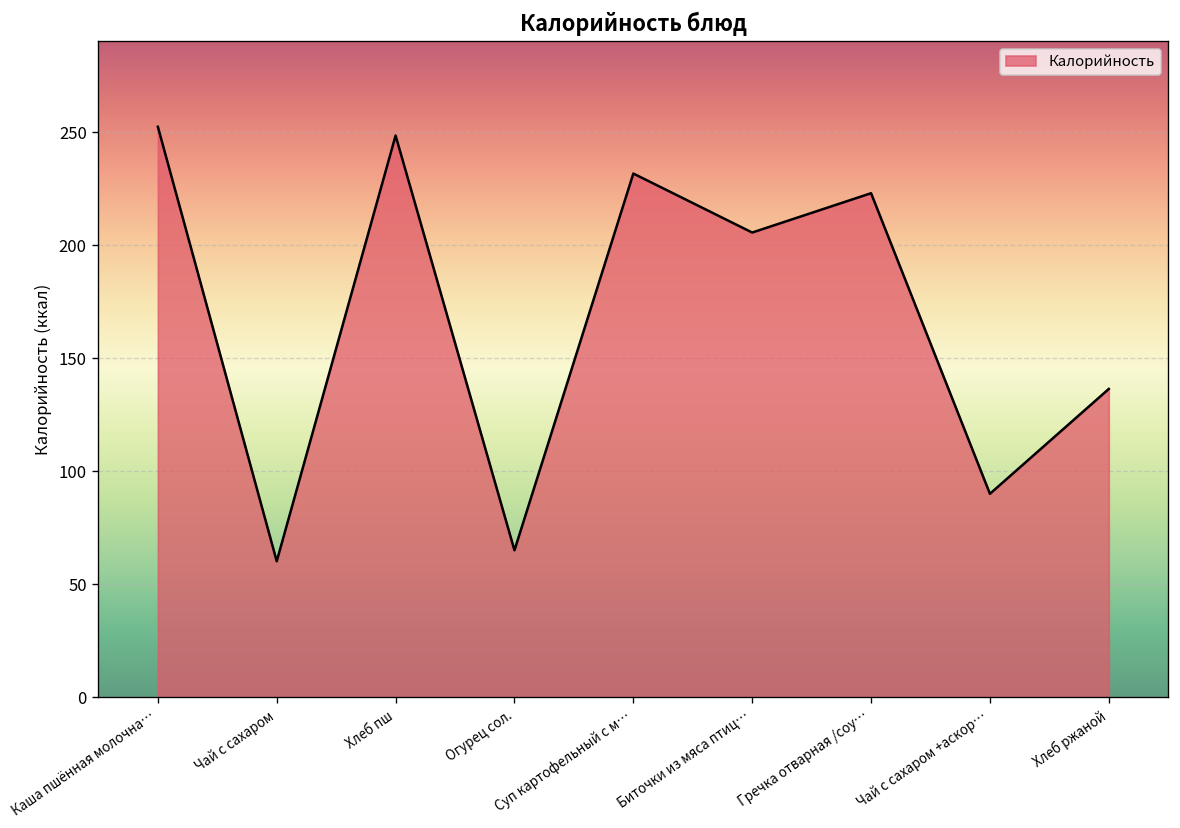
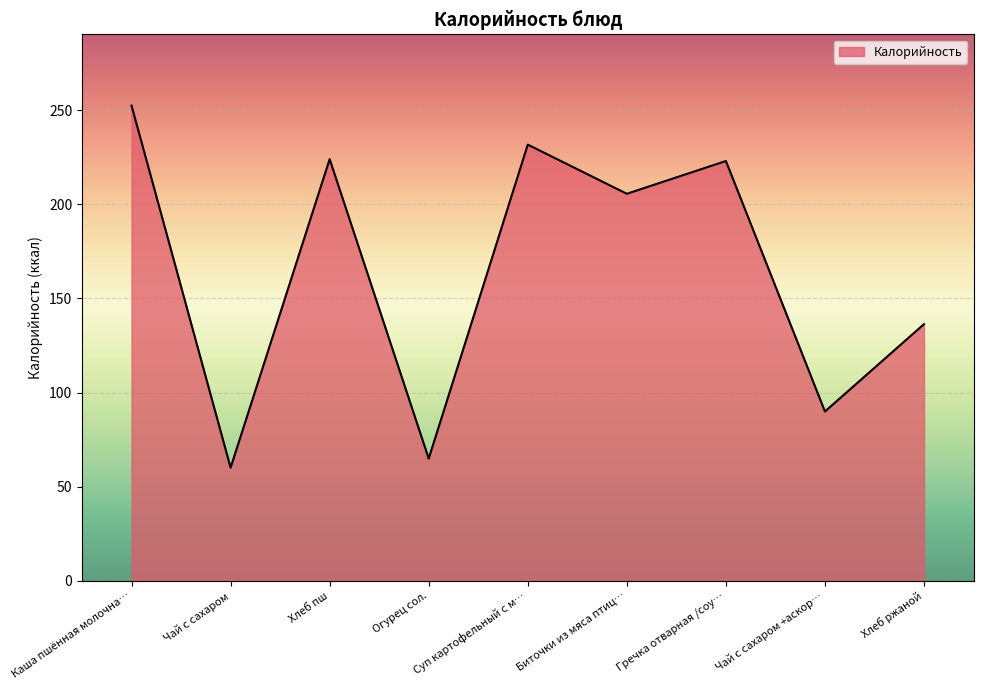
  {
    "Каша пшённая молочна…": 252,
    "Чай с сахаром": 60,
-   "Хлеб пш": 249,
+   "Хлеб пш": 224,
    "Огурец сол.": 65,
    "Суп картофельный с м…": 232,
    "Биточки из мяса птиц…": 206,
    "Гречка отварная /соу…": 223,
    "Чай с сахаром +аскор…": 90,
    "Хлеб ржаной": 136
  }
